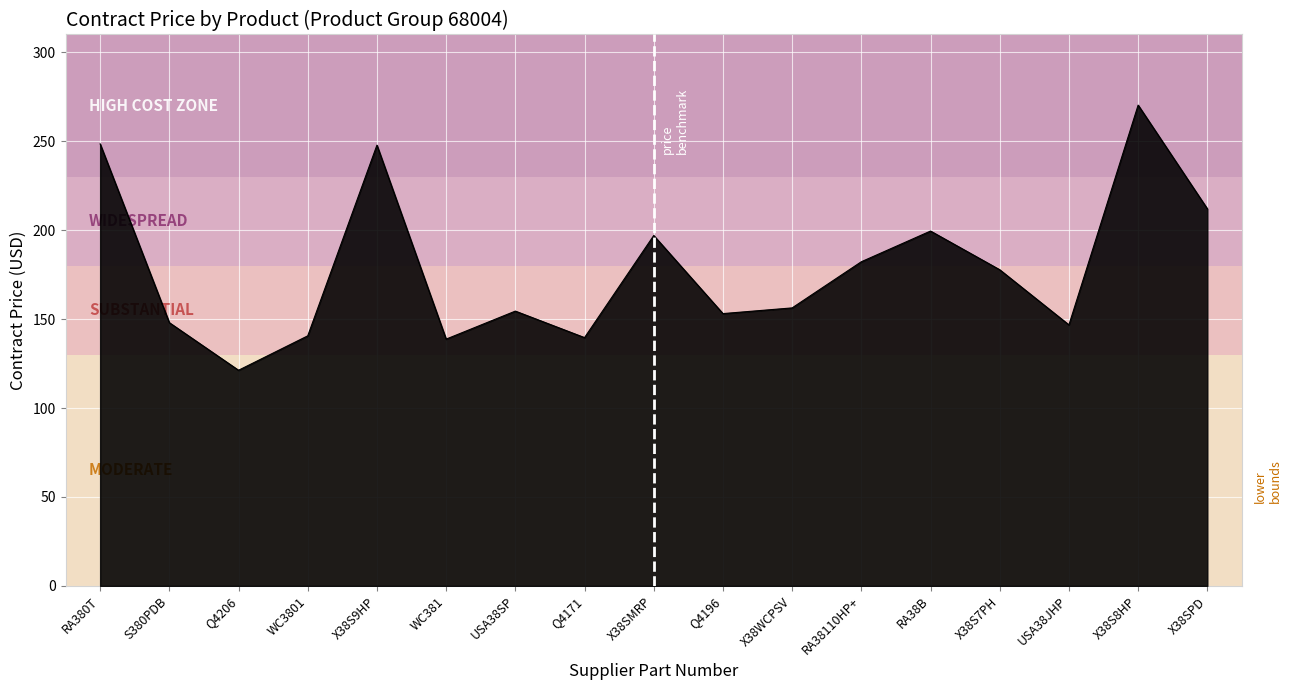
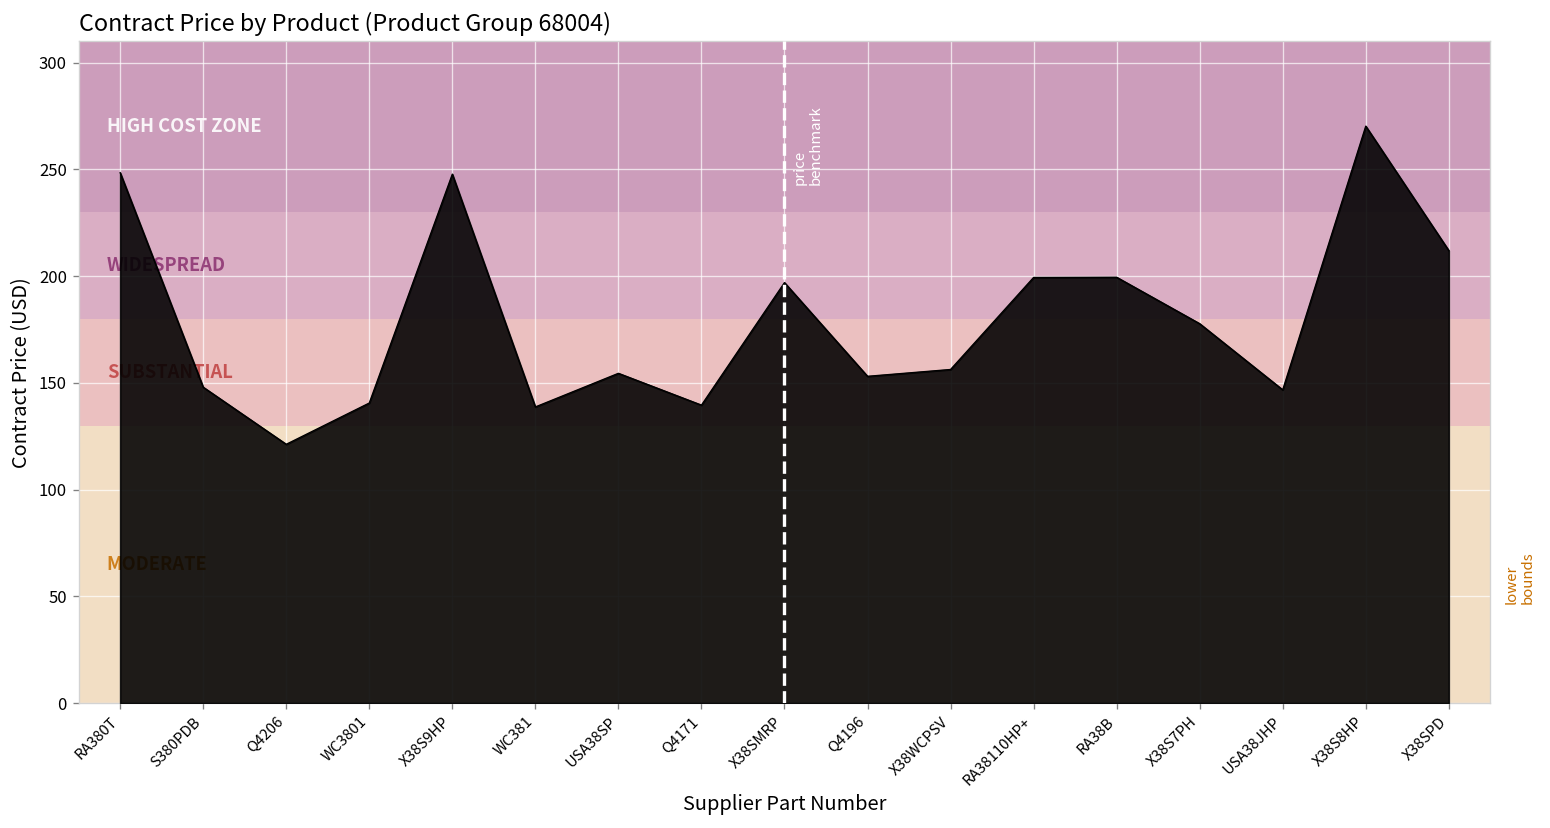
  {
    "RA380T": 249,
    "S380PDB": 148,
    "Q4206": 121,
    "WC3801": 141,
    "X38S9HP": 248,
    "WC381": 139,
    "USA38SP": 155,
    "Q4171": 140,
    "X38SMRP": 197,
    "Q4196": 153,
    "X38WCPSV": 156,
-   "RA38110HP+": 182,
+   "RA38110HP+": 199,
    "RA38B": 200,
    "X38S7PH": 178,
    "USA38JHP": 147,
    "X38S8HP": 270,
    "X38SPD": 212
  }
